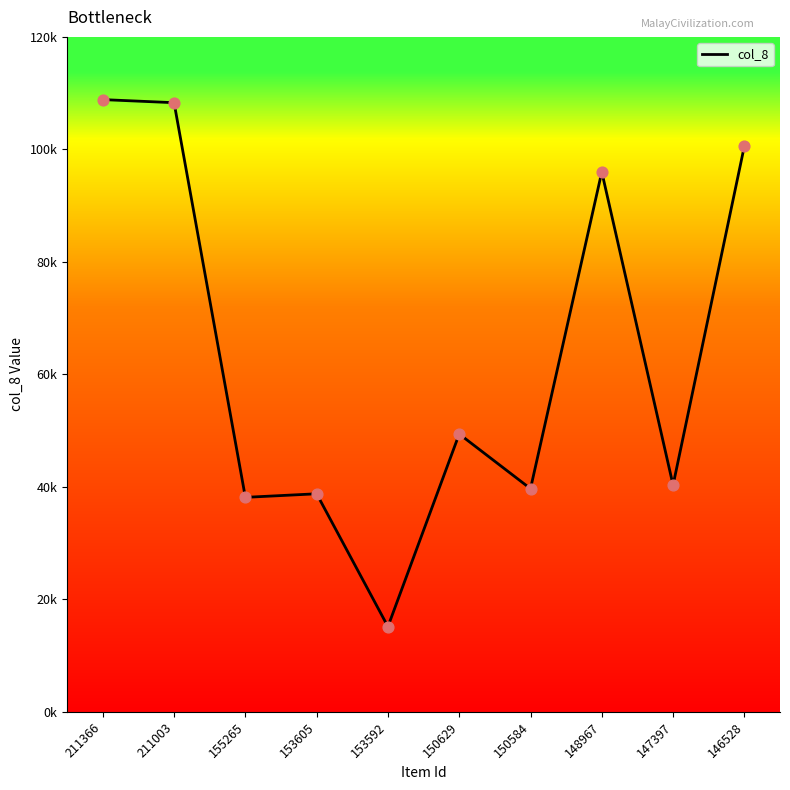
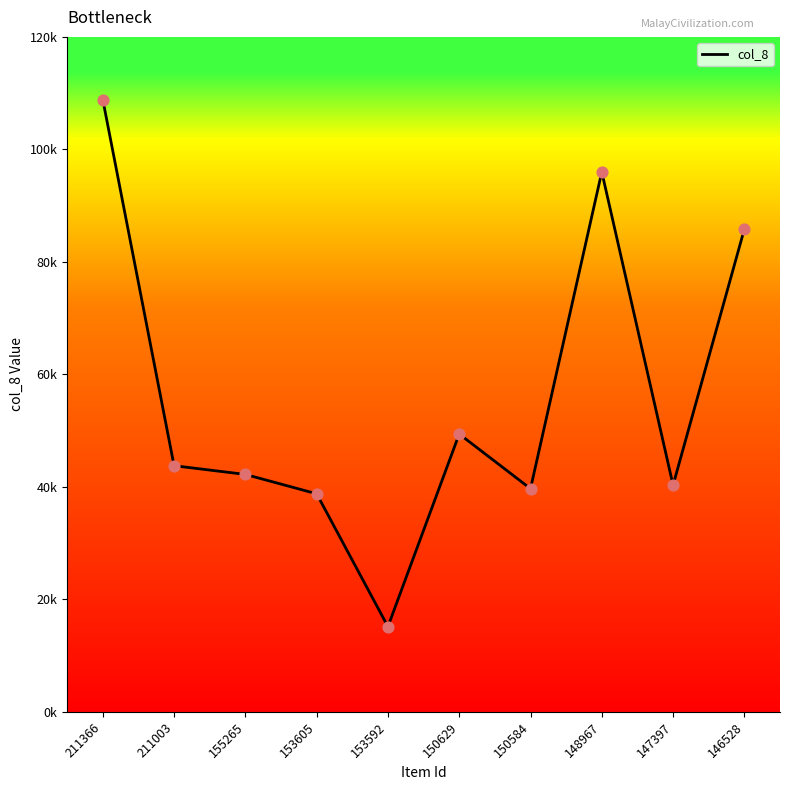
  {
    "211366": 109000,
-   "211003": 108000,
-   "155265": 38000,
+   "211003": 44000,
+   "155265": 42000,
    "153605": 39000,
    "153592": 15000,
    "150629": 49000,
    "150584": 40000,
    "148967": 96000,
    "147397": 40000,
-   "146528": 101000
+   "146528": 86000
  }
